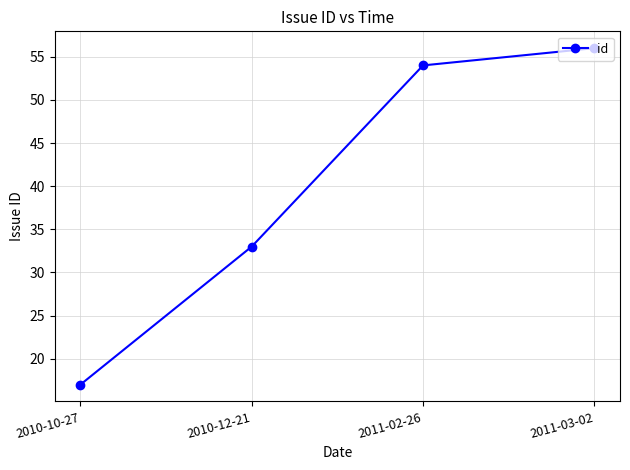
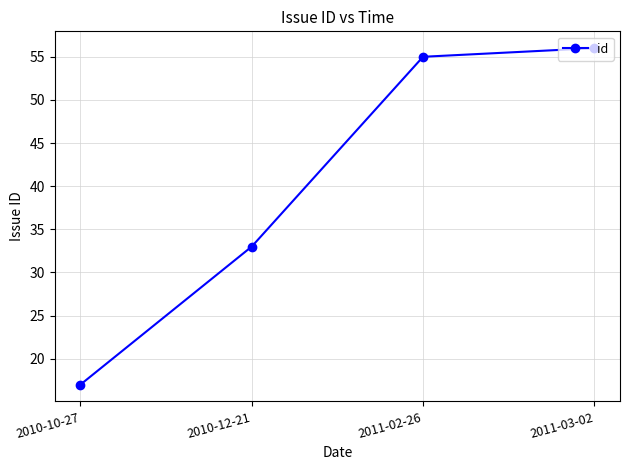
  {
    "2010-10-27": 17,
    "2010-12-21": 33,
-   "2011-02-26": 54
+   "2011-02-26": 55
  }
